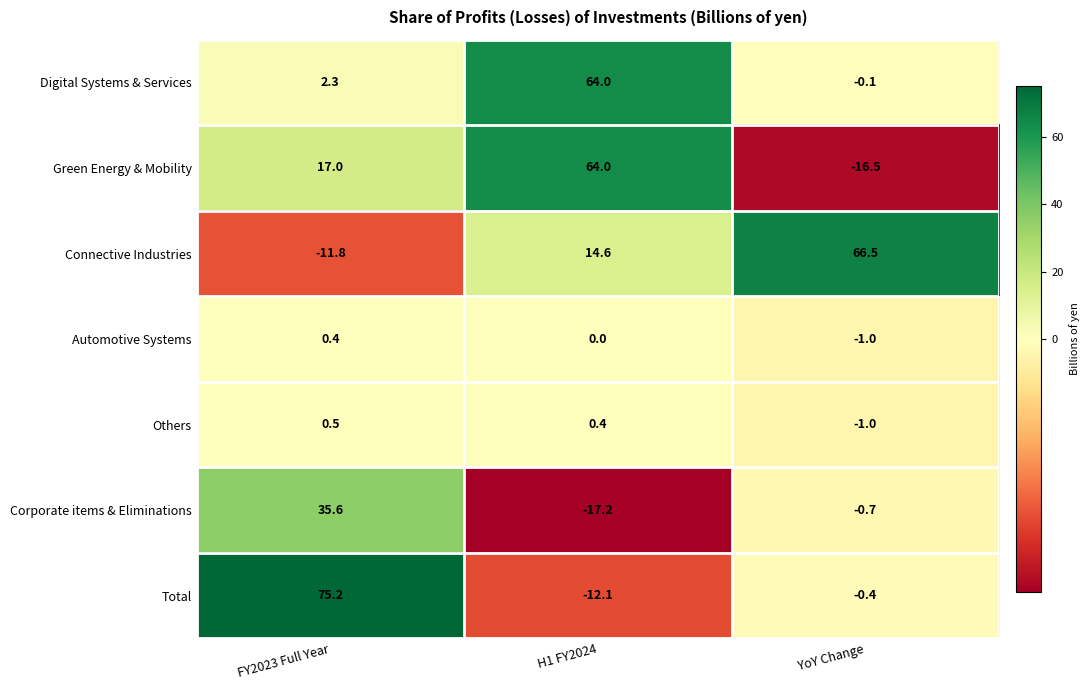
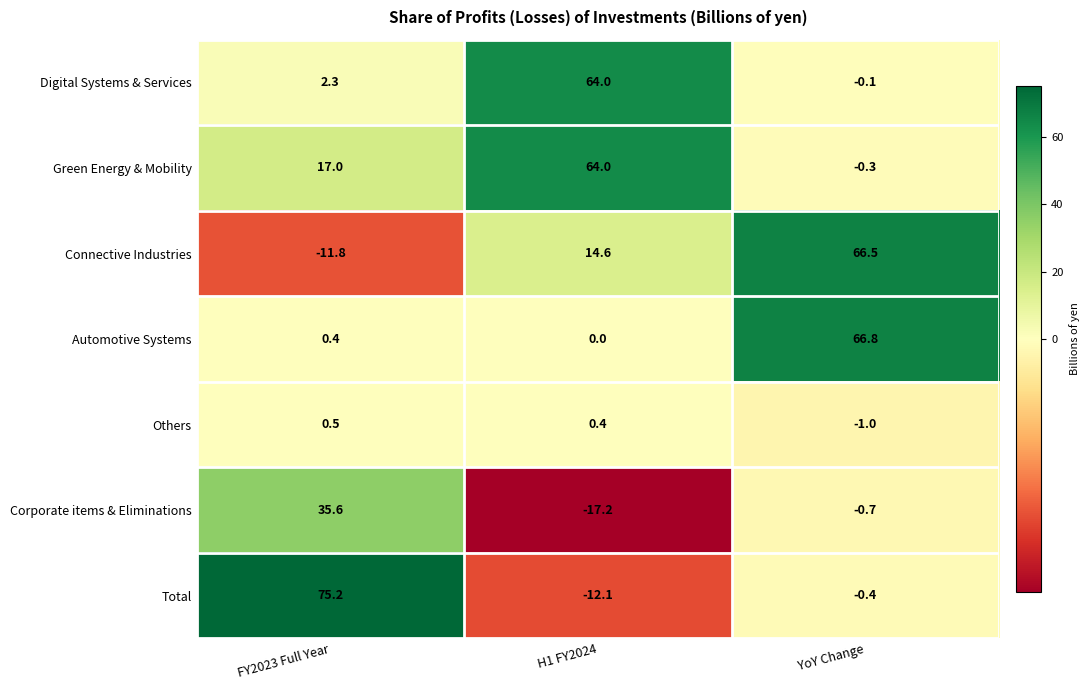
  {
    "Digital Systems & Services": {
      "FY2023 Full Year": 2.3,
      "H1 FY2024": 64.0,
      "YoY Change": -0.1
    },
    "Green Energy & Mobility": {
      "FY2023 Full Year": 17.0,
      "H1 FY2024": 64.0,
-     "YoY Change": -16.5
+     "YoY Change": -0.3
    },
    "Connective Industries": {
      "FY2023 Full Year": -11.8,
      "H1 FY2024": 14.6,
      "YoY Change": 66.5
    },
    "Automotive Systems": {
      "FY2023 Full Year": 0.4,
      "H1 FY2024": 0.0,
-     "YoY Change": -1.0
+     "YoY Change": 66.8
    },
    "Others": {
      "FY2023 Full Year": 0.5,
      "H1 FY2024": 0.4,
      "YoY Change": -1.0
    },
    "Corporate items & Eliminations": {
      "FY2023 Full Year": 35.6,
      "H1 FY2024": -17.2,
      "YoY Change": -0.7
    },
    "Total": {
      "FY2023 Full Year": 75.2,
      "H1 FY2024": -12.1,
      "YoY Change": -0.4
    }
  }
